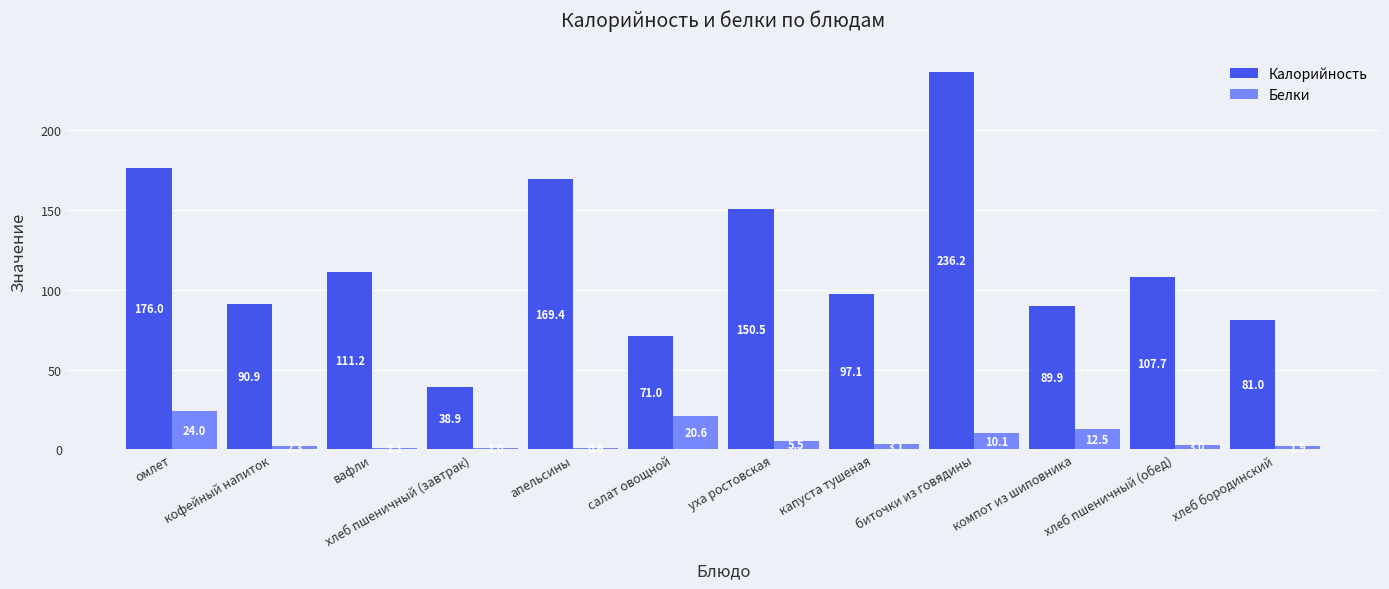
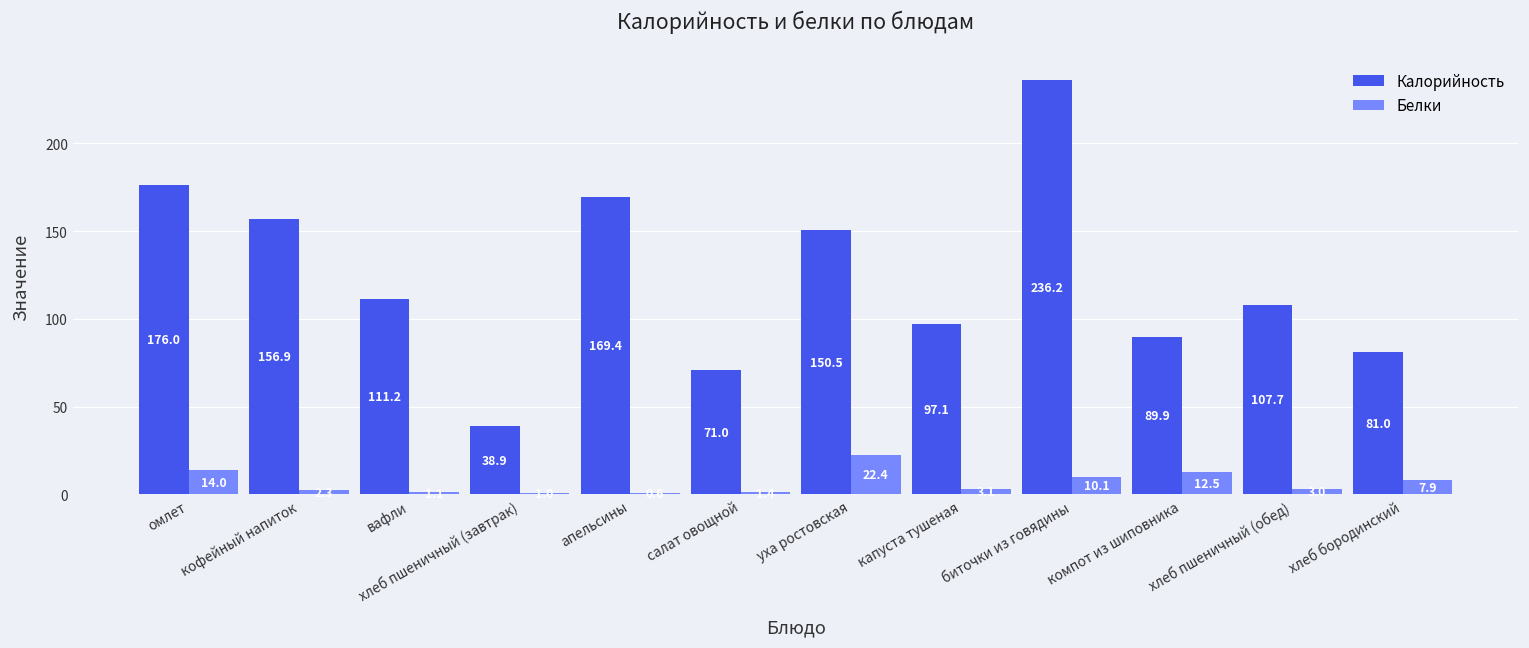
  {
    "Калорийность": {
      "омлет": 176.0,
-     "кофейный напиток": 90.9,
+     "кофейный напиток": 156.9,
      "вафли": 111.2,
      "хлеб пшеничный (завтрак)": 38.9,
      "апельсины": 169.4,
      "салат овощной": 71.0,
      "уха ростовская": 150.5,
      "капуста тушеная": 97.1,
      "биточки из говядины": 236.2,
      "компот из шиповника": 89.9,
      "хлеб пшеничный (обед)": 107.7,
      "хлеб бородинский": 81.0
    },
    "Белки": {
-     "омлет": 24.0,
-     "салат овощной": 21,
-     "уха ростовская": 6,
+     "омлет": 14.0,
+     "салат овощной": 1,
+     "уха ростовская": 22,
      "биточки из говядины": 10.1,
      "компот из шиповника": 12.5,
-     "хлеб бородинский": 2
+     "хлеб бородинский": 8
    }
  }
